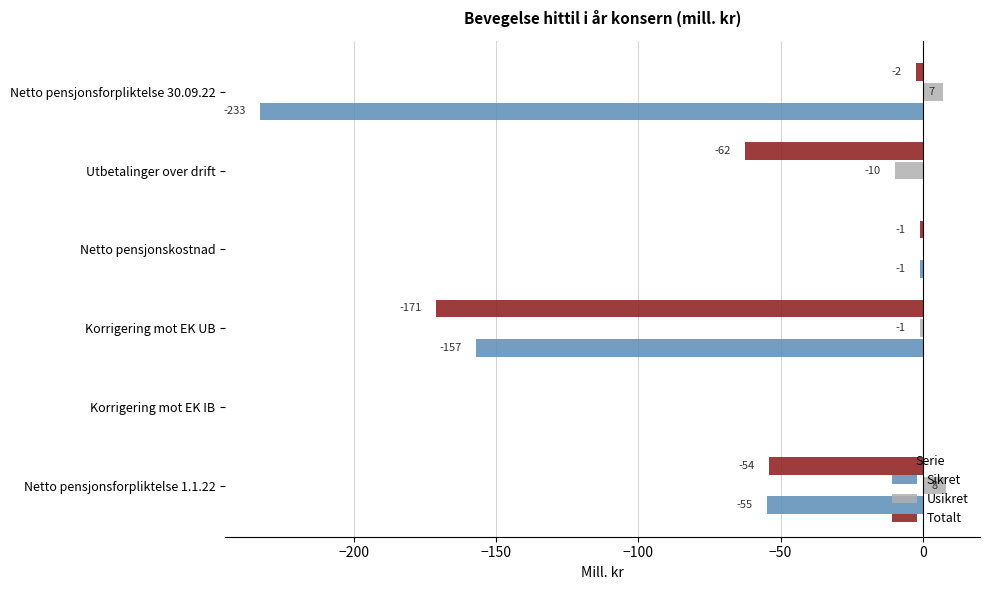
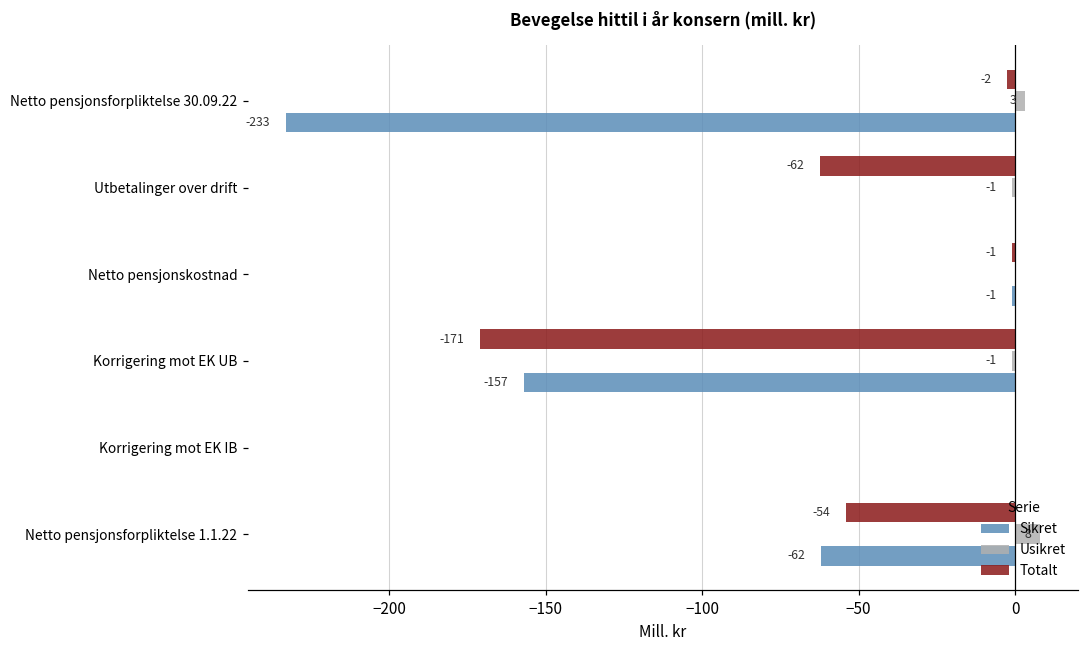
  {
    "Sikret": {
      "Netto pensjonsforpliktelse 30.09.22": -233,
      "Netto pensjonskostnad": -1,
      "Korrigering mot EK UB": -157,
-     "Netto pensjonsforpliktelse 1.1.22": -55
+     "Netto pensjonsforpliktelse 1.1.22": -62
    },
    "Usikret": {
-     "Netto pensjonsforpliktelse 30.09.22": 7,
-     "Utbetalinger over drift": -10,
+     "Netto pensjonsforpliktelse 30.09.22": 3,
+     "Utbetalinger over drift": -1,
      "Korrigering mot EK UB": -1,
      "Netto pensjonsforpliktelse 1.1.22": 8
    },
    "Totalt": {
      "Netto pensjonsforpliktelse 30.09.22": -2,
      "Utbetalinger over drift": -62,
      "Netto pensjonskostnad": -1,
      "Korrigering mot EK UB": -171,
      "Netto pensjonsforpliktelse 1.1.22": -54
    }
  }
